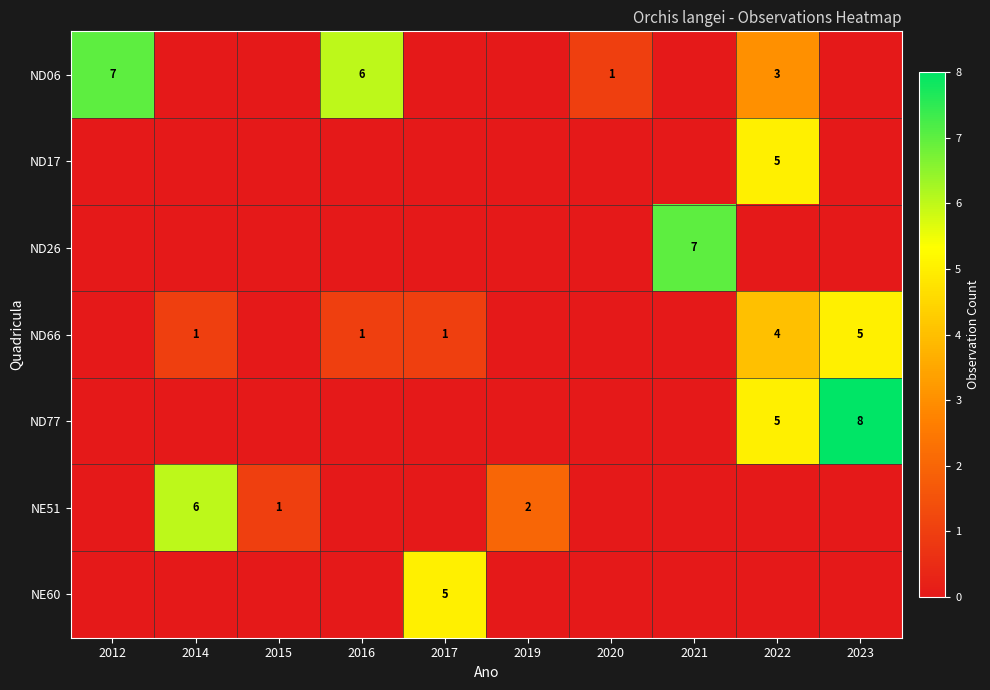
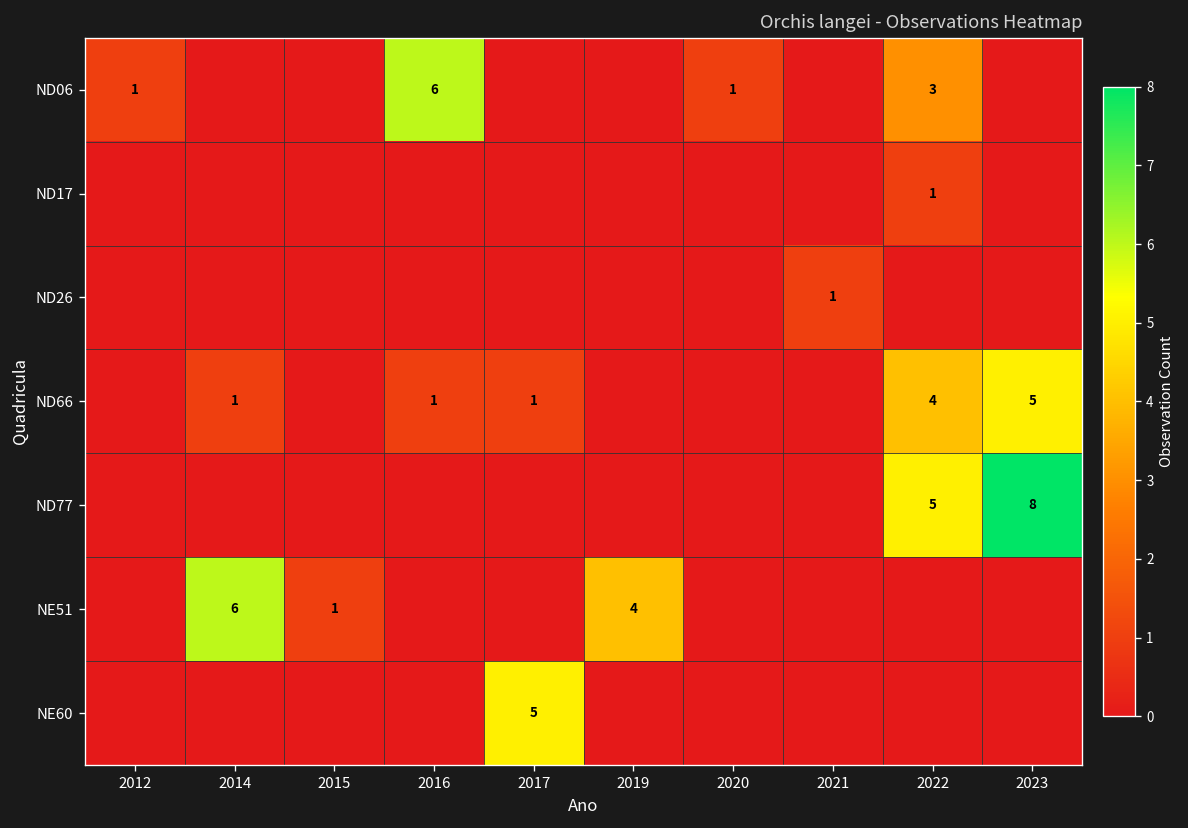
  {
    "ND06": {
-     "2012": 7,
+     "2012": 1,
      "2016": 6,
      "2020": 1,
      "2022": 3
    },
    "ND17": {
-     "2022": 5
+     "2022": 1
    },
    "ND26": {
-     "2021": 7
+     "2021": 1
    },
    "ND66": {
      "2014": 1,
      "2016": 1,
      "2017": 1,
      "2022": 4,
      "2023": 5
    },
    "ND77": {
      "2022": 5,
      "2023": 8
    },
    "NE51": {
      "2014": 6,
      "2015": 1,
-     "2019": 2
+     "2019": 4
    },
    "NE60": {
      "2017": 5
    }
  }
